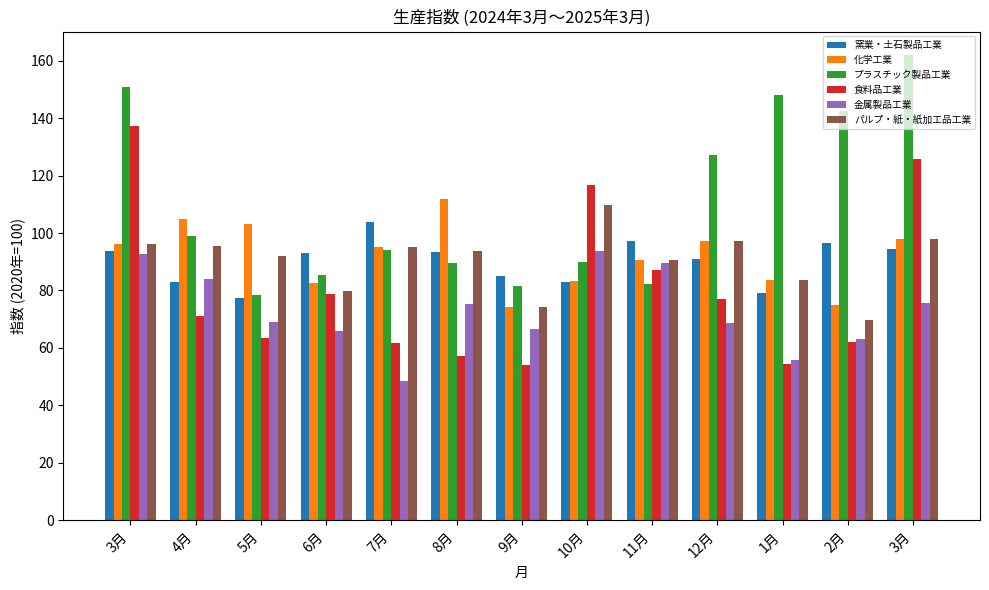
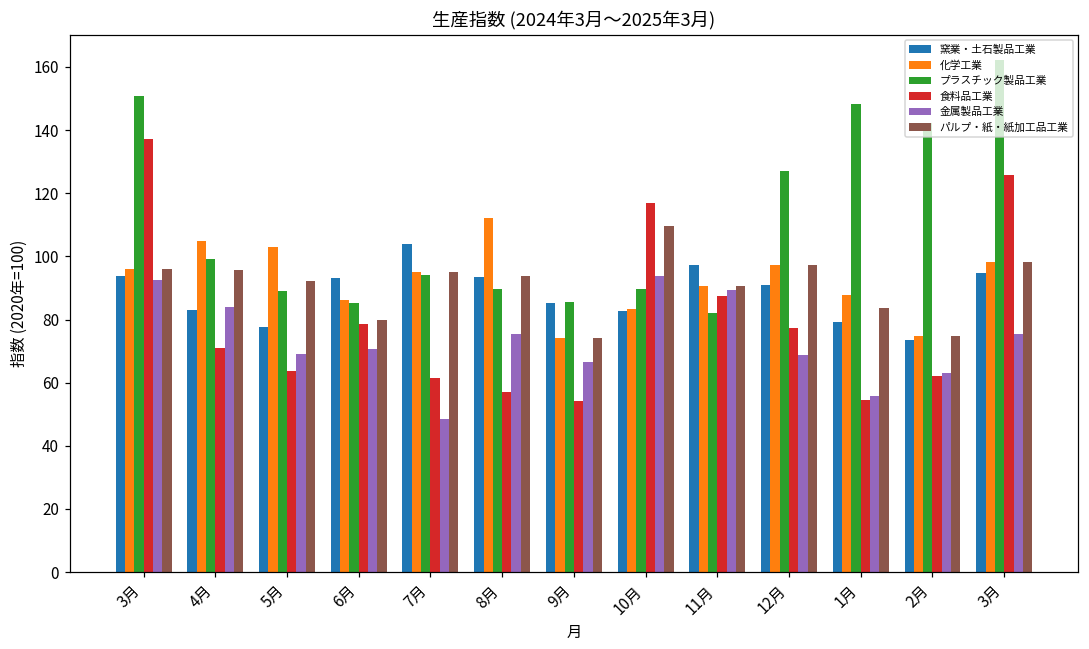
  {
    "窯業・土石製品工業": {
      "4月": 83,
      "5月": 78,
      "6月": 93,
      "7月": 104,
      "8月": 94,
      "9月": 85,
      "10月": 83,
      "11月": 97,
      "12月": 91,
      "1月": 79,
-     "2月": 97
+     "2月": 74
    },
    "化学工業": {
      "4月": 105,
      "5月": 103,
-     "6月": 83,
+     "6月": 86,
      "7月": 95,
      "8月": 112,
      "9月": 74,
      "10月": 83,
      "11月": 91,
      "12月": 97,
-     "1月": 84,
+     "1月": 88,
      "2月": 75
    },
    "プラスチック製品工業": {
      "4月": 99,
-     "5月": 79,
+     "5月": 89,
      "6月": 85,
      "7月": 94,
      "8月": 90,
-     "9月": 82,
+     "9月": 85,
      "10月": 90,
      "11月": 82,
      "12月": 127,
      "1月": 148
    },
    "食料品工業": {
      "4月": 71,
      "5月": 64,
      "6月": 79,
      "7月": 62,
      "8月": 57,
      "9月": 54,
      "10月": 117,
      "11月": 87,
      "12月": 77,
      "1月": 55,
      "2月": 62
    },
    "金属製品工業": {
      "4月": 84,
      "5月": 69,
-     "6月": 66,
+     "6月": 71,
      "7月": 48,
      "8月": 75,
      "9月": 67,
      "10月": 94,
      "11月": 90,
      "12月": 69,
      "1月": 56,
      "2月": 63
    },
    "パルプ・紙・紙加工品工業": {
      "4月": 96,
      "5月": 92,
      "6月": 80,
      "7月": 95,
      "8月": 94,
      "9月": 74,
      "10月": 110,
      "11月": 91,
      "12月": 97,
      "1月": 84,
-     "2月": 70
+     "2月": 75
    }
  }
